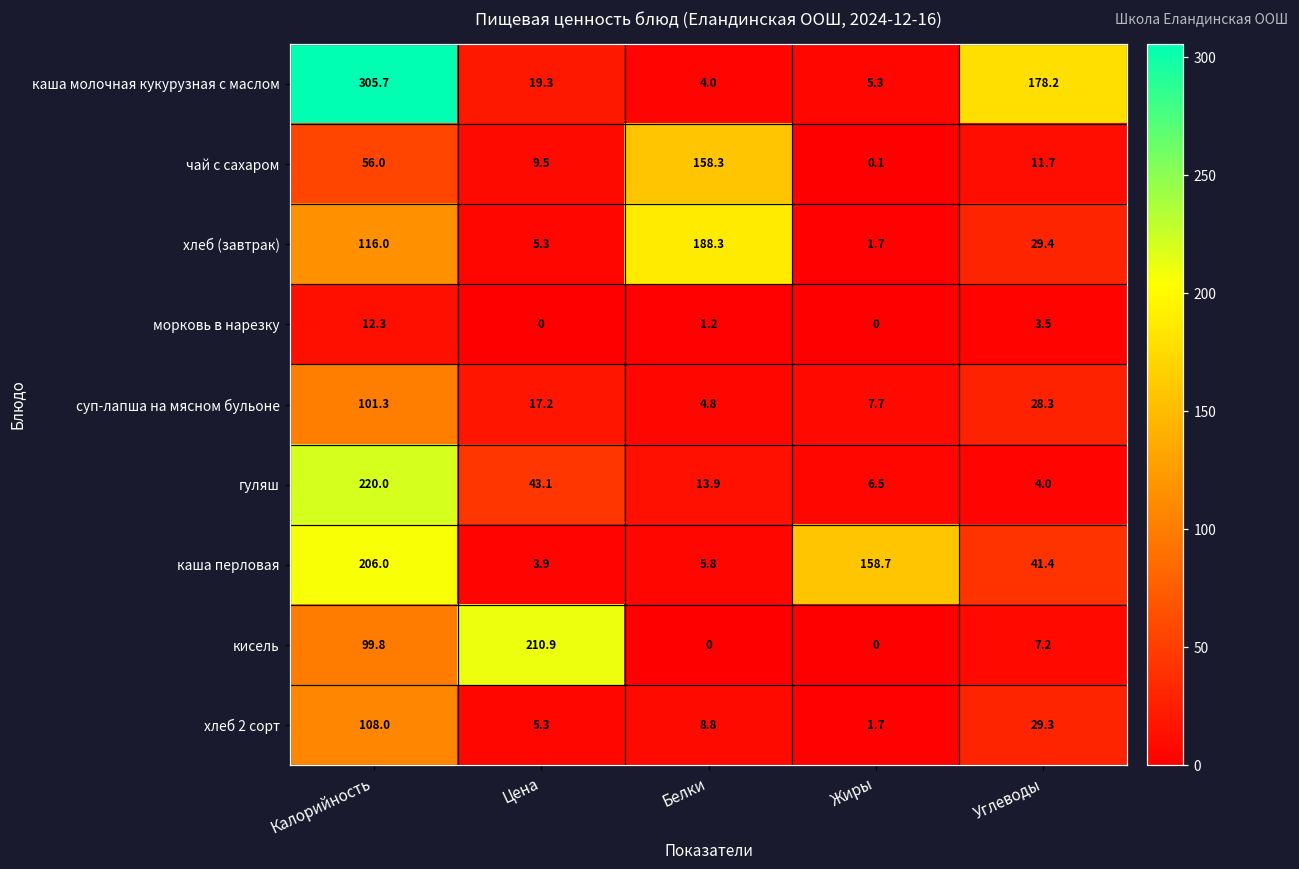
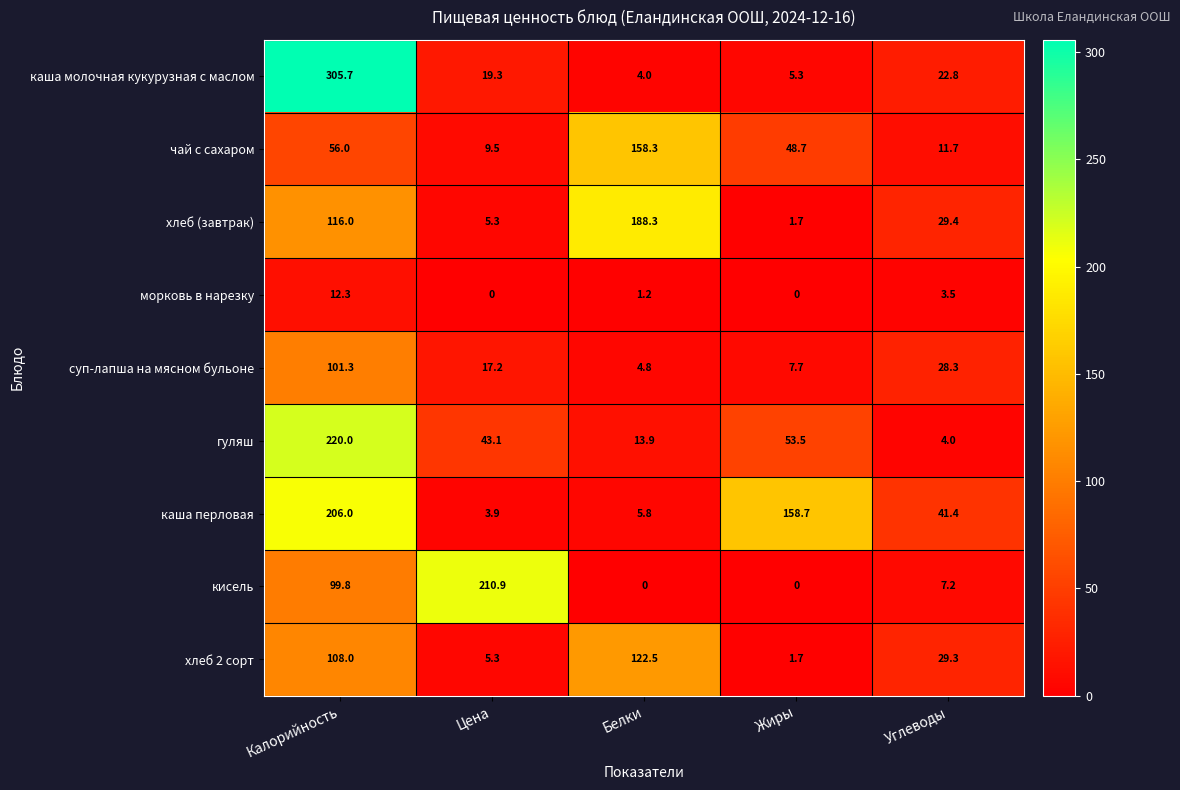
  {
    "каша молочная кукурузная с маслом": {
      "Калорийность": 305.7,
      "Цена": 19.3,
      "Белки": 4.0,
      "Жиры": 5.3,
-     "Углеводы": 178.2
+     "Углеводы": 22.8
    },
    "чай с сахаром": {
      "Калорийность": 56.0,
      "Цена": 9.5,
      "Белки": 158.3,
-     "Жиры": 0.1,
+     "Жиры": 48.7,
      "Углеводы": 11.7
    },
    "хлеб (завтрак)": {
      "Калорийность": 116.0,
      "Цена": 5.3,
      "Белки": 188.3,
      "Жиры": 1.7,
      "Углеводы": 29.4
    },
    "морковь в нарезку": {
      "Калорийность": 12.3,
      "Цена": 0,
      "Белки": 1.2,
      "Жиры": 0,
      "Углеводы": 3.5
    },
    "суп-лапша на мясном бульоне": {
      "Калорийность": 101.3,
      "Цена": 17.2,
      "Белки": 4.8,
      "Жиры": 7.7,
      "Углеводы": 28.3
    },
    "гуляш": {
      "Калорийность": 220.0,
      "Цена": 43.1,
      "Белки": 13.9,
-     "Жиры": 6.5,
+     "Жиры": 53.5,
      "Углеводы": 4.0
    },
    "каша перловая": {
      "Калорийность": 206.0,
      "Цена": 3.9,
      "Белки": 5.8,
      "Жиры": 158.7,
      "Углеводы": 41.4
    },
    "кисель": {
      "Калорийность": 99.8,
      "Цена": 210.9,
      "Белки": 0,
      "Жиры": 0,
      "Углеводы": 7.2
    },
    "хлеб 2 сорт": {
      "Калорийность": 108.0,
      "Цена": 5.3,
-     "Белки": 8.8,
+     "Белки": 122.5,
      "Жиры": 1.7,
      "Углеводы": 29.3
    }
  }
